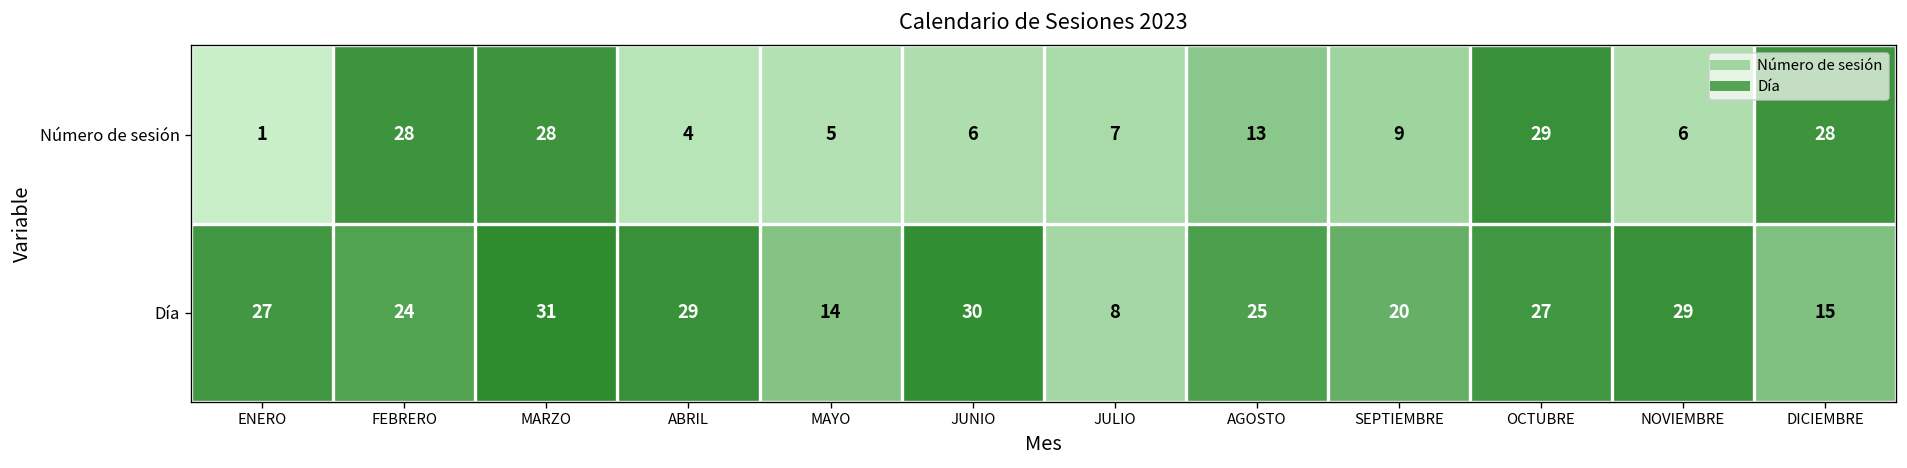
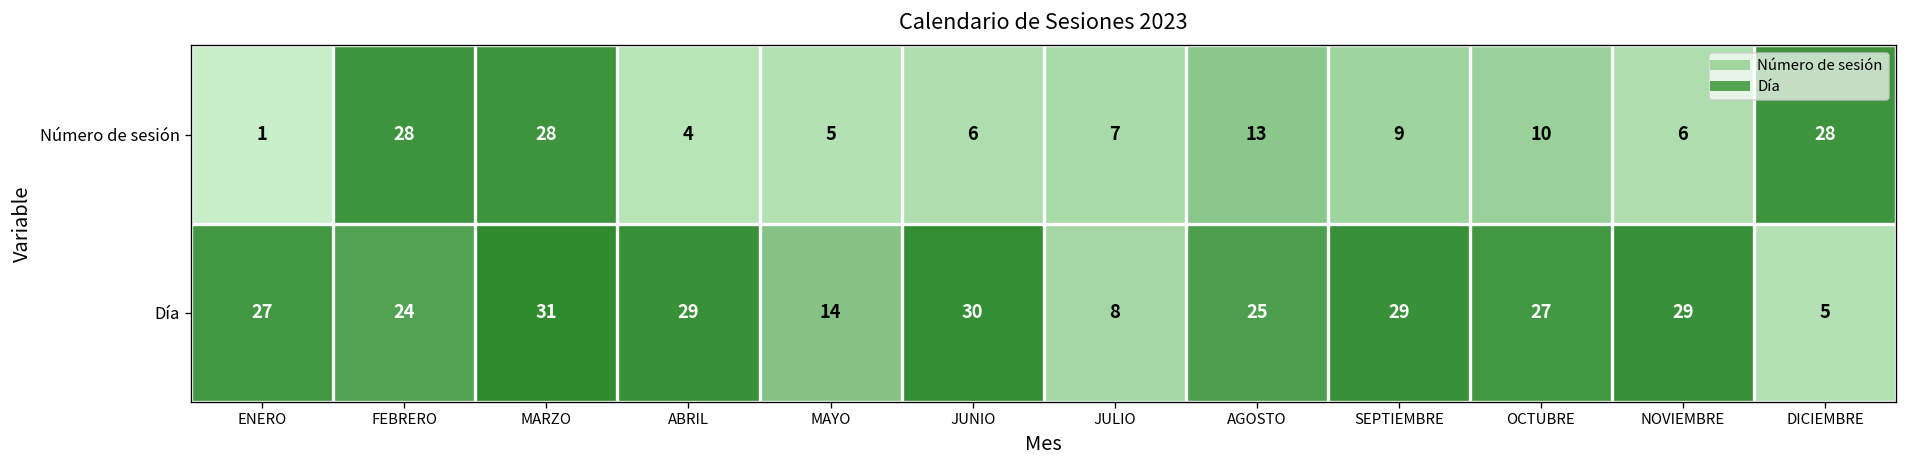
  {
    "Número de sesión": {
      "ENERO": 1,
      "FEBRERO": 28,
      "MARZO": 28,
      "ABRIL": 4,
      "MAYO": 5,
      "JUNIO": 6,
      "JULIO": 7,
      "AGOSTO": 13,
      "SEPTIEMBRE": 9,
-     "OCTUBRE": 29,
+     "OCTUBRE": 10,
      "NOVIEMBRE": 6,
      "DICIEMBRE": 28
    },
    "Día": {
      "ENERO": 27,
      "FEBRERO": 24,
      "MARZO": 31,
      "ABRIL": 29,
      "MAYO": 14,
      "JUNIO": 30,
      "JULIO": 8,
      "AGOSTO": 25,
-     "SEPTIEMBRE": 20,
+     "SEPTIEMBRE": 29,
      "OCTUBRE": 27,
      "NOVIEMBRE": 29,
-     "DICIEMBRE": 15
+     "DICIEMBRE": 5
    }
  }
